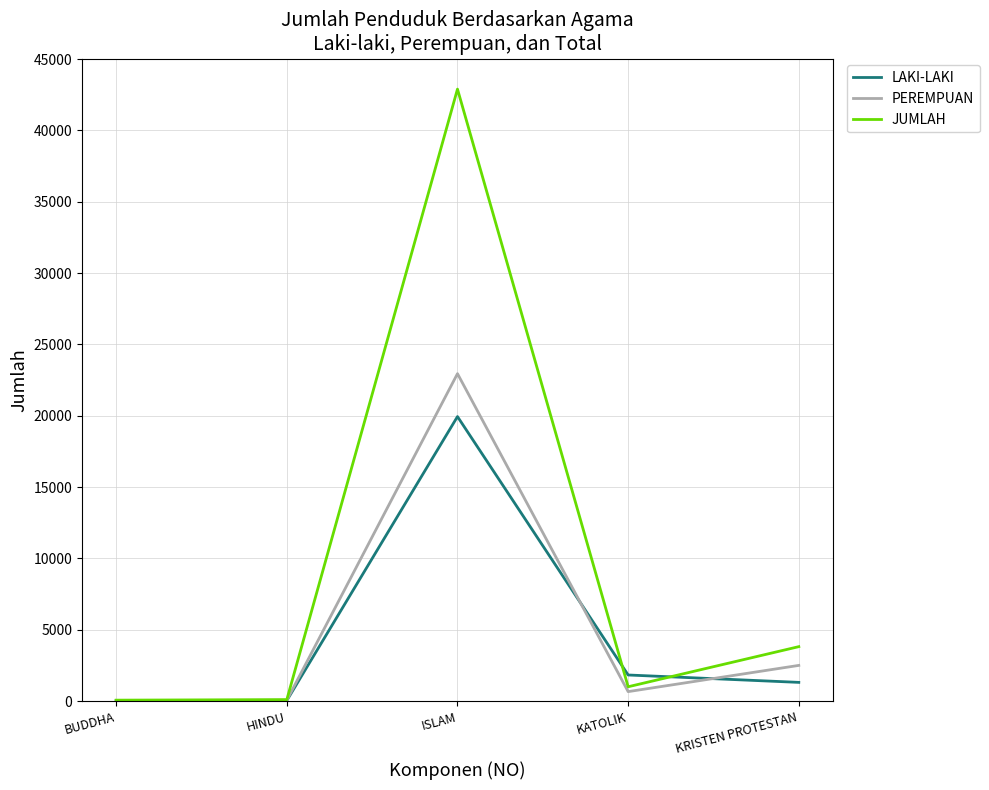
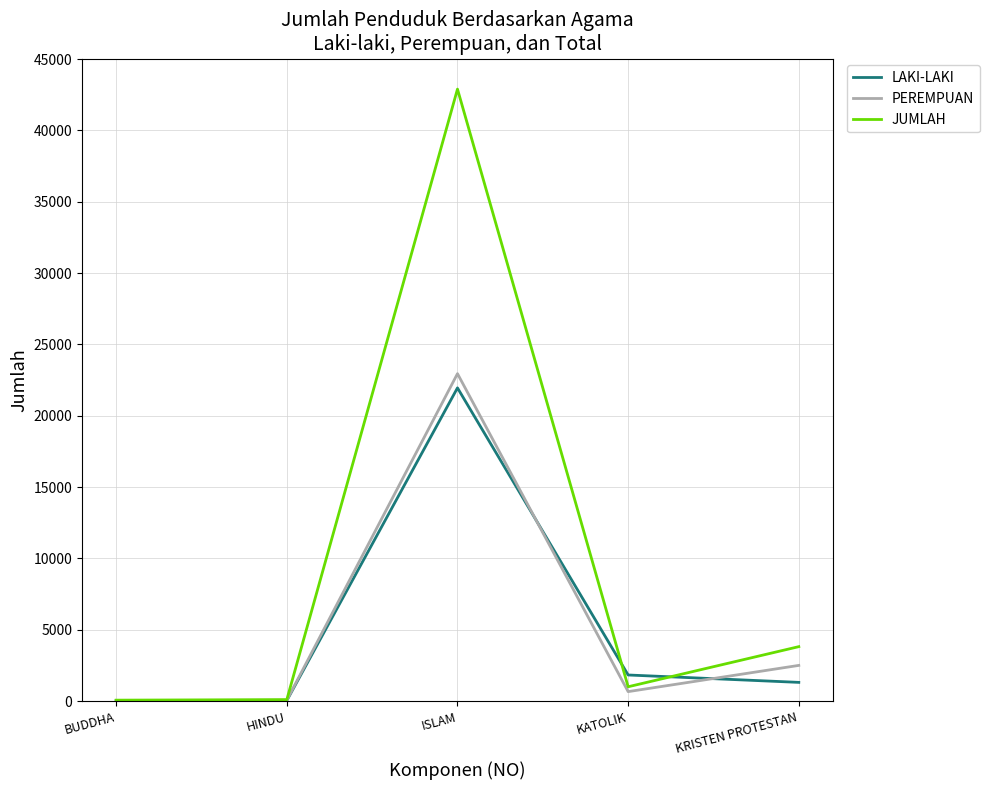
  {
    "LAKI-LAKI": {
-     "ISLAM": 19900,
+     "ISLAM": 22000,
      "KATOLIK": 1800,
      "KRISTEN PROTESTAN": 1300
    },
    "PEREMPUAN": {
      "ISLAM": 23000,
      "KATOLIK": 700,
      "KRISTEN PROTESTAN": 2500
    },
    "JUMLAH": {
      "ISLAM": 42900,
      "KATOLIK": 1000,
      "KRISTEN PROTESTAN": 3800
    }
  }
